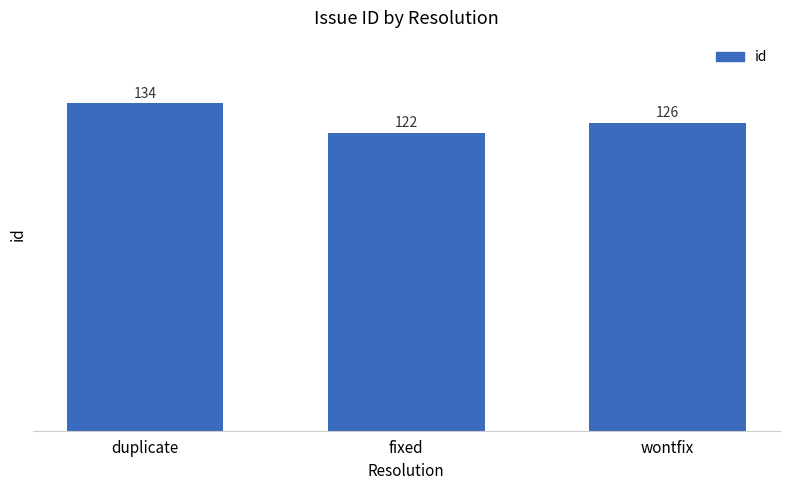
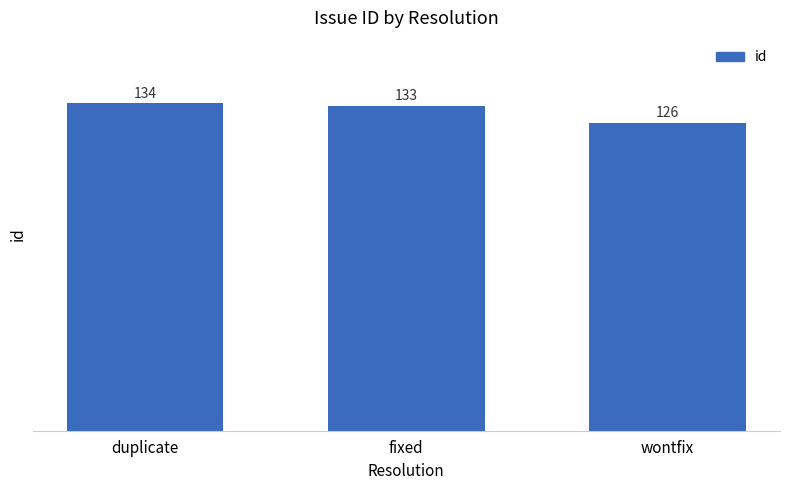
  {
    "duplicate": 134,
-   "fixed": 122,
+   "fixed": 133,
    "wontfix": 126
  }
